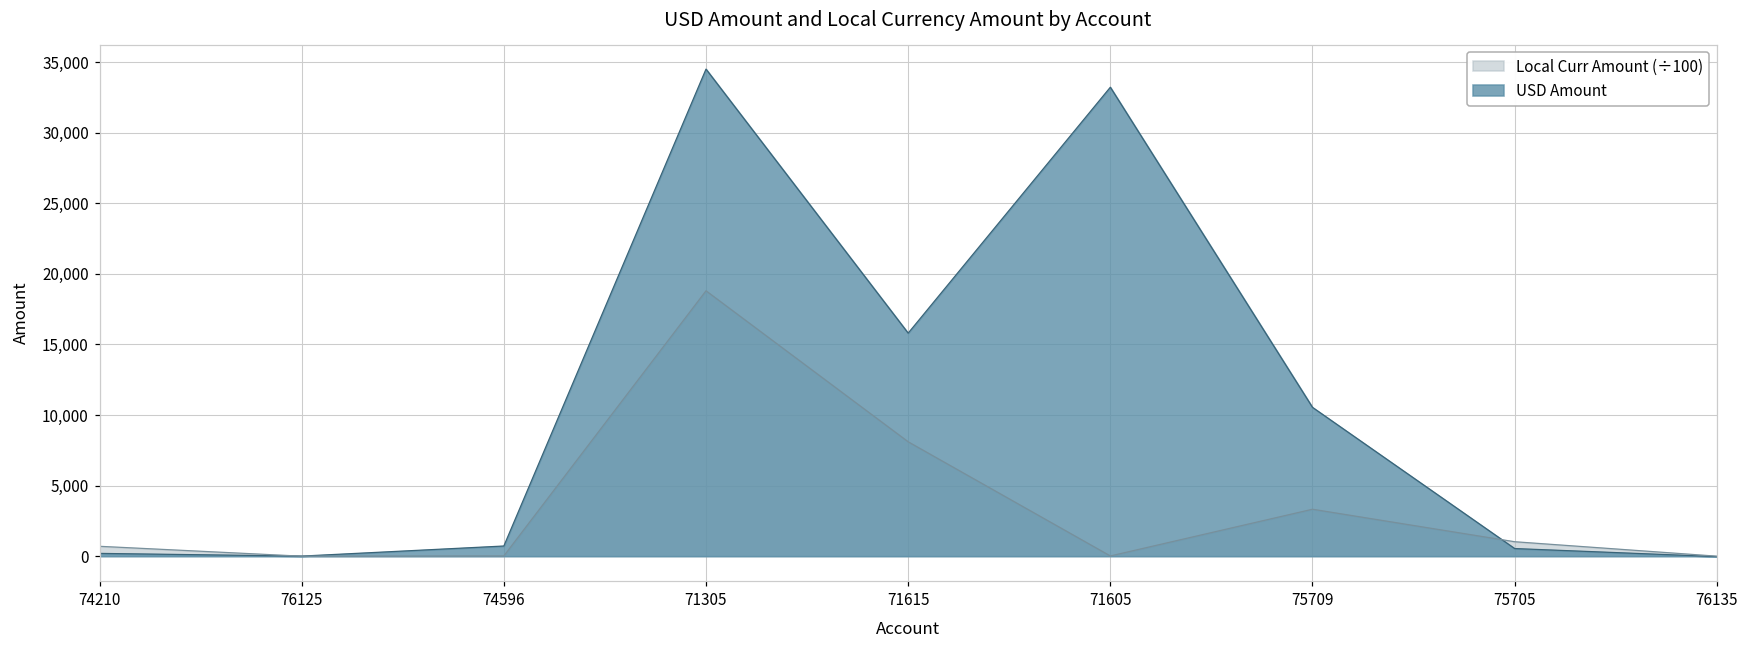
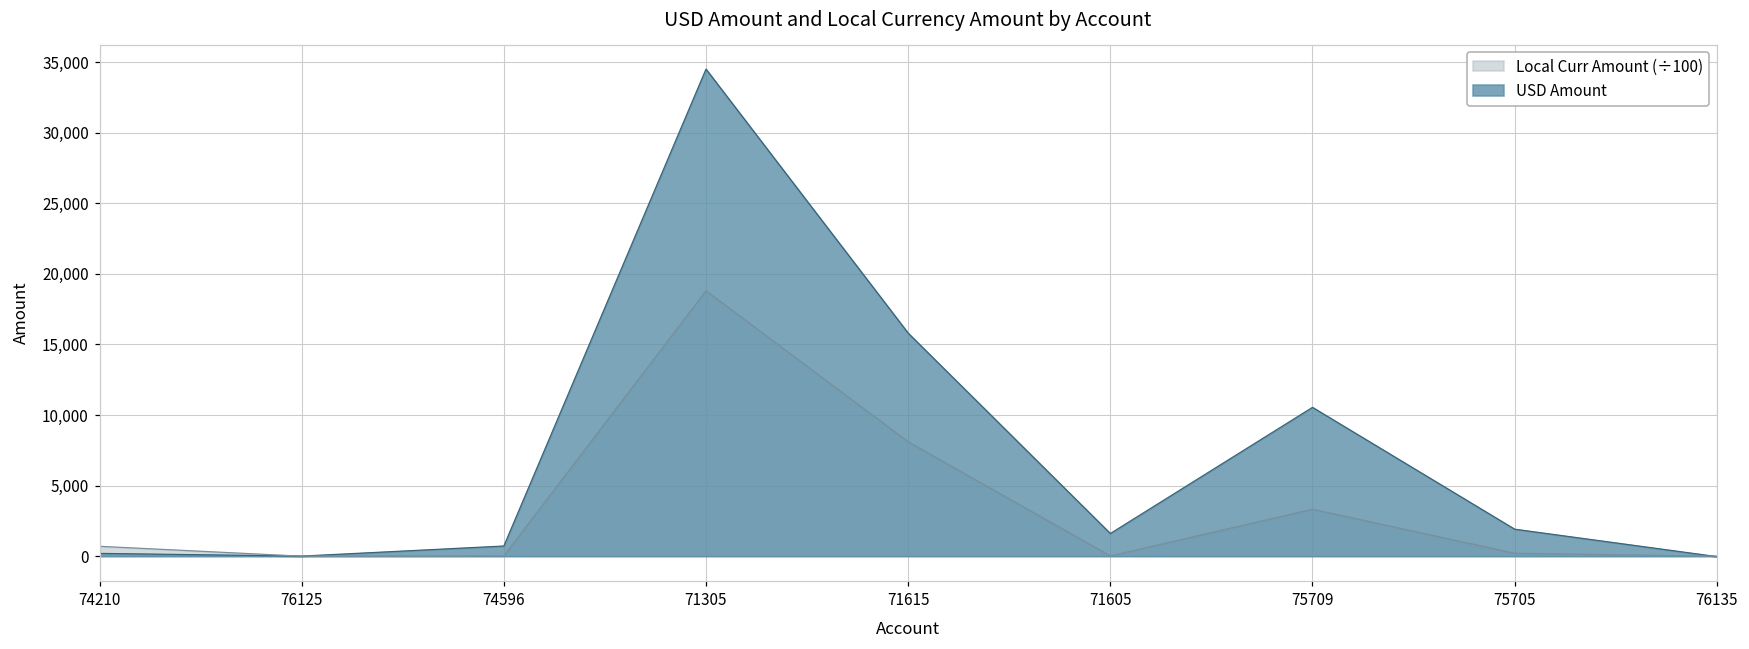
  {
    "USD Amount": {
      "74210": "200",
      "74596": "700",
      "71305": "34,500",
      "71615": "15,800",
-     "71605": "33,200",
+     "71605": "1,600",
      "75709": "10,500",
-     "75705": "500"
+     "75705": "1,900"
    },
    "Local Curr Amount (÷100)": {
      "74210": "700",
      "74596": "0",
      "71305": "18,800",
      "71615": "8,100",
      "71605": "0",
      "75709": "3,300",
-     "75705": "1,000"
+     "75705": "200"
    }
  }
